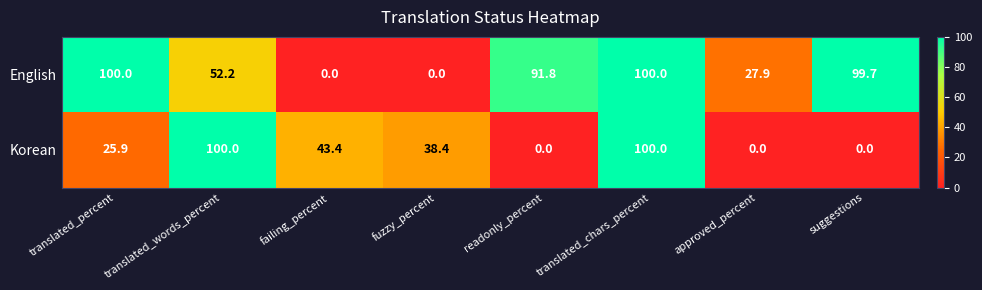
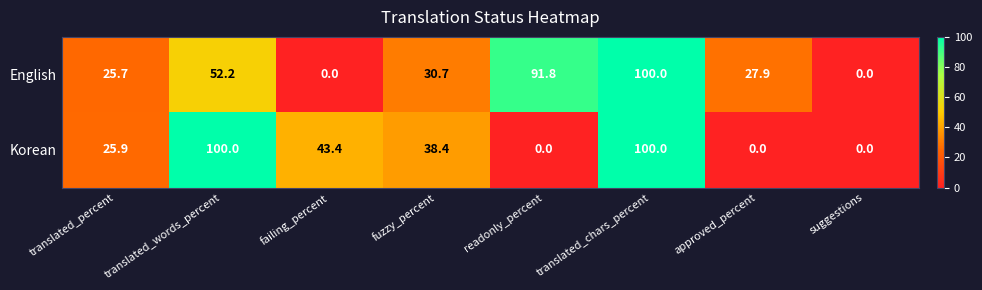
  {
    "English": {
-     "translated_percent": 100.0,
+     "translated_percent": 25.7,
      "translated_words_percent": 52.2,
      "failing_percent": 0.0,
-     "fuzzy_percent": 0.0,
+     "fuzzy_percent": 30.7,
      "readonly_percent": 91.8,
      "translated_chars_percent": 100.0,
      "approved_percent": 27.9,
-     "suggestions": 99.7
+     "suggestions": 0.0
    },
    "Korean": {
      "translated_percent": 25.9,
      "translated_words_percent": 100.0,
      "failing_percent": 43.4,
      "fuzzy_percent": 38.4,
      "readonly_percent": 0.0,
      "translated_chars_percent": 100.0,
      "approved_percent": 0.0,
      "suggestions": 0.0
    }
  }
